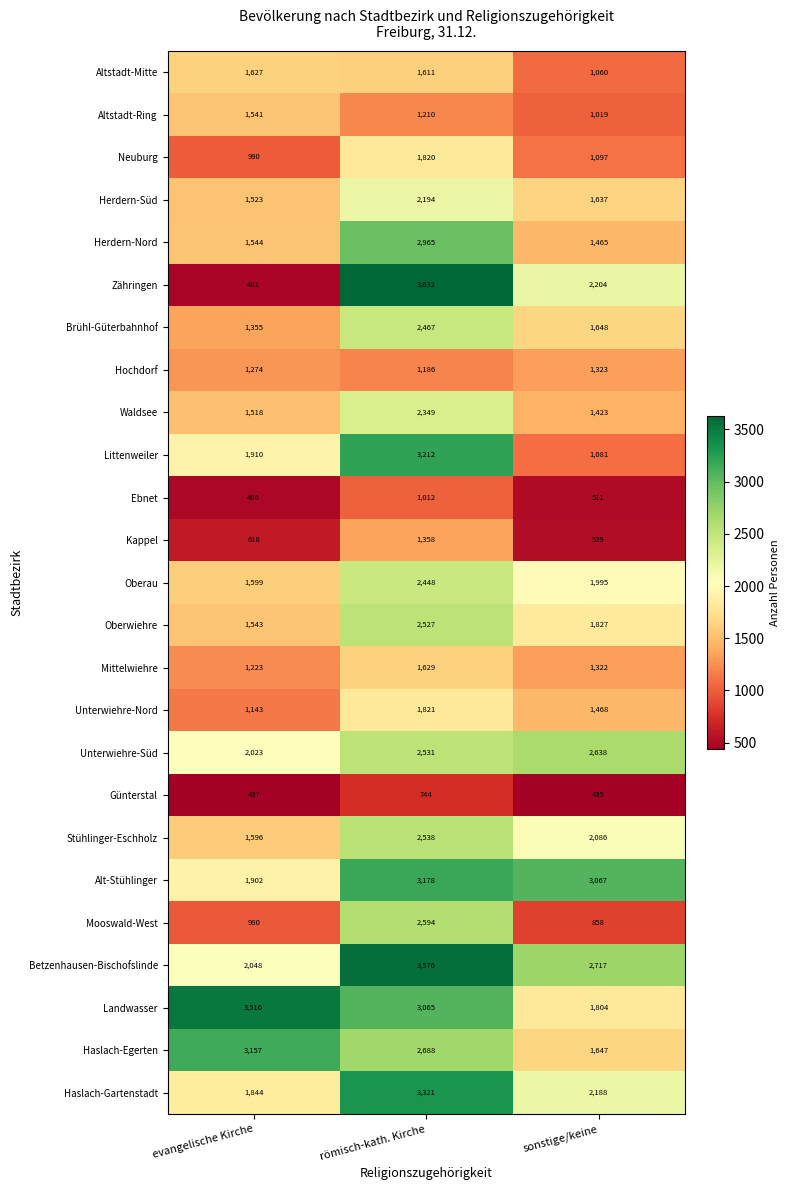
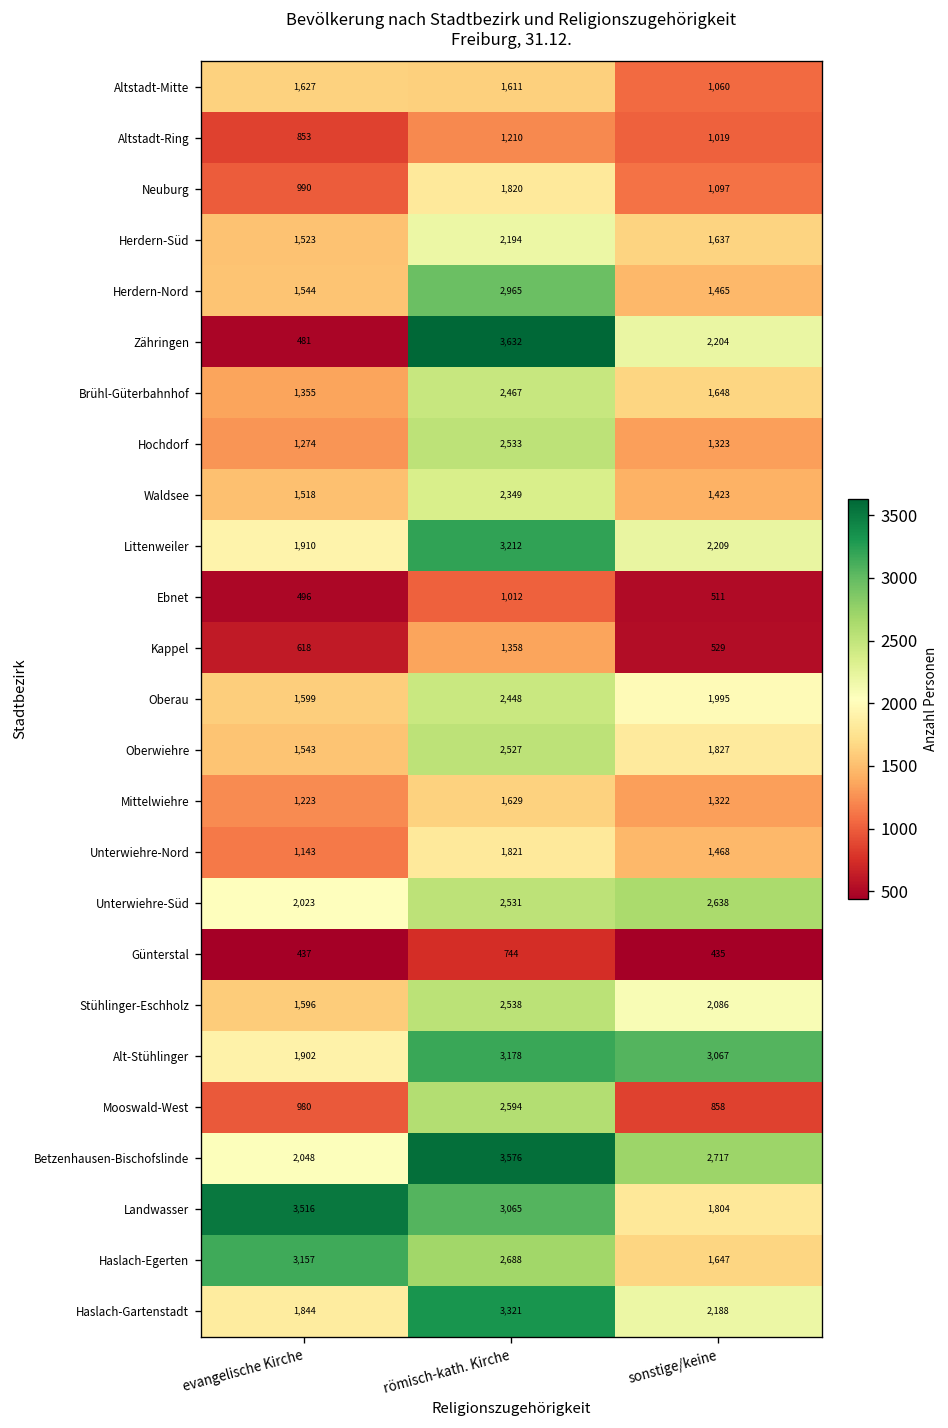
  {
    "Altstadt-Mitte": {
      "evangelische Kirche": "1,627",
      "römisch-kath. Kirche": "1,611",
      "sonstige/keine": "1,060"
    },
    "Altstadt-Ring": {
-     "evangelische Kirche": "1,541",
+     "evangelische Kirche": "853",
      "römisch-kath. Kirche": "1,210",
      "sonstige/keine": "1,019"
    },
    "Neuburg": {
      "evangelische Kirche": "990",
      "römisch-kath. Kirche": "1,820",
      "sonstige/keine": "1,097"
    },
    "Herdern-Süd": {
      "evangelische Kirche": "1,523",
      "römisch-kath. Kirche": "2,194",
      "sonstige/keine": "1,637"
    },
    "Herdern-Nord": {
      "evangelische Kirche": "1,544",
      "römisch-kath. Kirche": "2,965",
      "sonstige/keine": "1,465"
    },
    "Zähringen": {
      "evangelische Kirche": "481",
      "römisch-kath. Kirche": "3,632",
      "sonstige/keine": "2,204"
    },
    "Brühl-Güterbahnhof": {
      "evangelische Kirche": "1,355",
      "römisch-kath. Kirche": "2,467",
      "sonstige/keine": "1,648"
    },
    "Hochdorf": {
      "evangelische Kirche": "1,274",
-     "römisch-kath. Kirche": "1,186",
+     "römisch-kath. Kirche": "2,533",
      "sonstige/keine": "1,323"
    },
    "Waldsee": {
      "evangelische Kirche": "1,518",
      "römisch-kath. Kirche": "2,349",
      "sonstige/keine": "1,423"
    },
    "Littenweiler": {
      "evangelische Kirche": "1,910",
      "römisch-kath. Kirche": "3,212",
-     "sonstige/keine": "1,081"
+     "sonstige/keine": "2,209"
    },
    "Ebnet": {
      "evangelische Kirche": "496",
      "römisch-kath. Kirche": "1,012",
      "sonstige/keine": "511"
    },
    "Kappel": {
      "evangelische Kirche": "618",
      "römisch-kath. Kirche": "1,358",
      "sonstige/keine": "529"
    },
    "Oberau": {
      "evangelische Kirche": "1,599",
      "römisch-kath. Kirche": "2,448",
      "sonstige/keine": "1,995"
    },
    "Oberwiehre": {
      "evangelische Kirche": "1,543",
      "römisch-kath. Kirche": "2,527",
      "sonstige/keine": "1,827"
    },
    "Mittelwiehre": {
      "evangelische Kirche": "1,223",
      "römisch-kath. Kirche": "1,629",
      "sonstige/keine": "1,322"
    },
    "Unterwiehre-Nord": {
      "evangelische Kirche": "1,143",
      "römisch-kath. Kirche": "1,821",
      "sonstige/keine": "1,468"
    },
    "Unterwiehre-Süd": {
      "evangelische Kirche": "2,023",
      "römisch-kath. Kirche": "2,531",
      "sonstige/keine": "2,638"
    },
    "Günterstal": {
      "evangelische Kirche": "437",
      "römisch-kath. Kirche": "744",
      "sonstige/keine": "435"
    },
    "Stühlinger-Eschholz": {
      "evangelische Kirche": "1,596",
      "römisch-kath. Kirche": "2,538",
      "sonstige/keine": "2,086"
    },
    "Alt-Stühlinger": {
      "evangelische Kirche": "1,902",
      "römisch-kath. Kirche": "3,178",
      "sonstige/keine": "3,067"
    },
    "Mooswald-West": {
      "evangelische Kirche": "980",
      "römisch-kath. Kirche": "2,594",
      "sonstige/keine": "858"
    },
    "Betzenhausen-Bischofslinde": {
      "evangelische Kirche": "2,048",
      "römisch-kath. Kirche": "3,576",
      "sonstige/keine": "2,717"
    },
    "Landwasser": {
      "evangelische Kirche": "3,516",
      "römisch-kath. Kirche": "3,065",
      "sonstige/keine": "1,804"
    },
    "Haslach-Egerten": {
      "evangelische Kirche": "3,157",
      "römisch-kath. Kirche": "2,688",
      "sonstige/keine": "1,647"
    },
    "Haslach-Gartenstadt": {
      "evangelische Kirche": "1,844",
      "römisch-kath. Kirche": "3,321",
      "sonstige/keine": "2,188"
    }
  }
